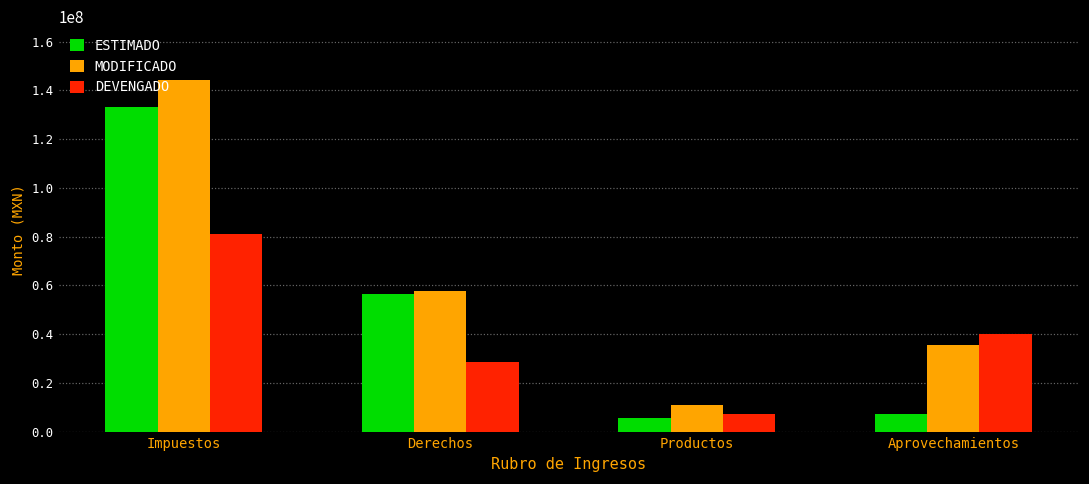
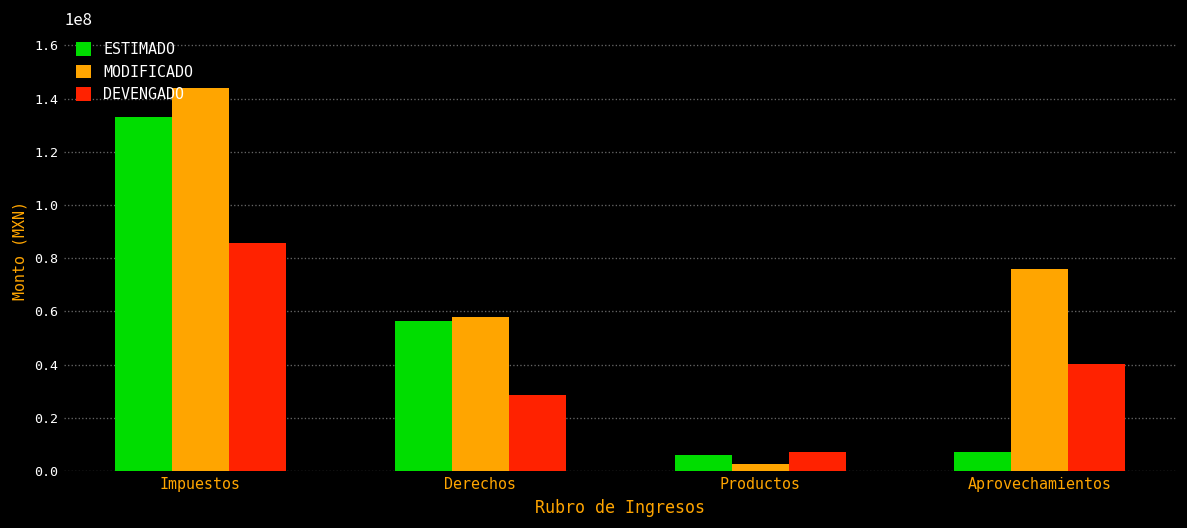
  {
    "ESTIMADO": {
      "Impuestos": 133000000,
      "Derechos": 56000000,
      "Productos": 6000000,
      "Aprovechamientos": 7000000
    },
    "MODIFICADO": {
      "Impuestos": 144000000,
      "Derechos": 58000000,
-     "Productos": 11000000,
-     "Aprovechamientos": 36000000
+     "Productos": 3000000,
+     "Aprovechamientos": 76000000
    },
    "DEVENGADO": {
-     "Impuestos": 81000000,
+     "Impuestos": 86000000,
      "Derechos": 28000000,
      "Productos": 7000000,
      "Aprovechamientos": 40000000
    }
  }
